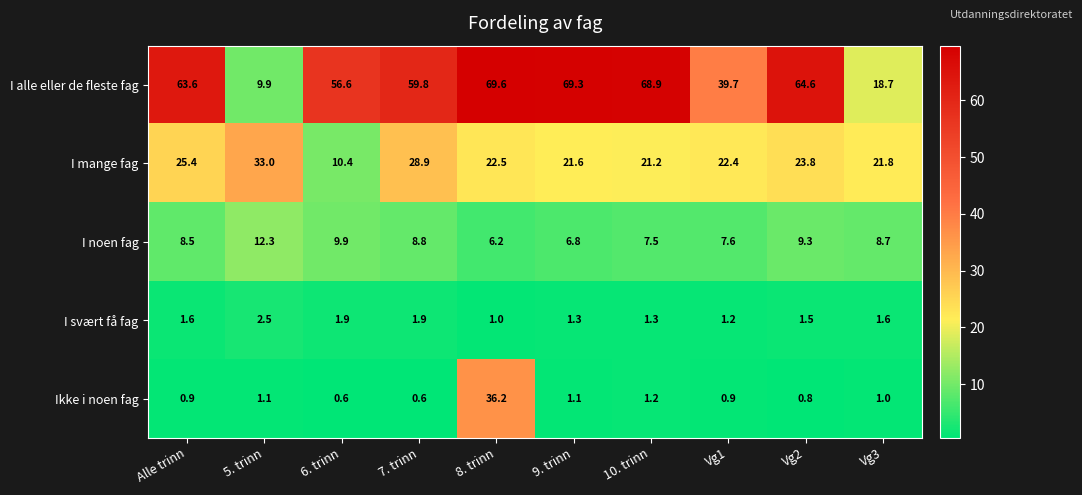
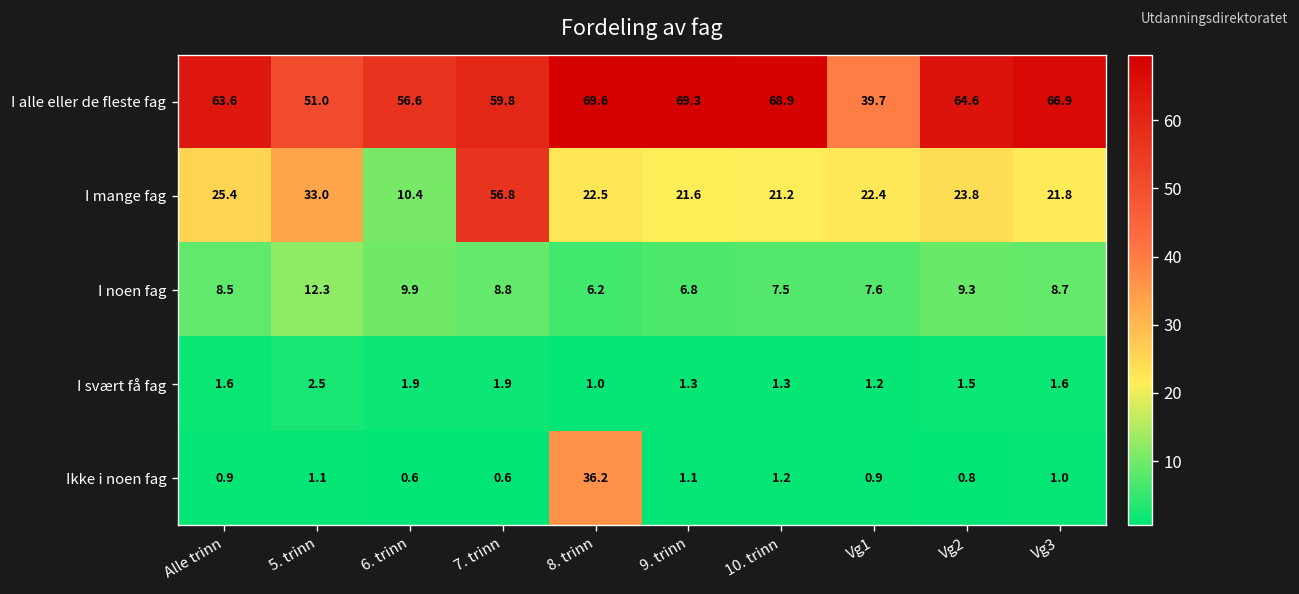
  {
    "I alle eller de fleste fag": {
      "Alle trinn": 63.6,
-     "5. trinn": 9.9,
+     "5. trinn": 51.0,
      "6. trinn": 56.6,
      "7. trinn": 59.8,
      "8. trinn": 69.6,
      "9. trinn": 69.3,
      "10. trinn": 68.9,
      "Vg1": 39.7,
      "Vg2": 64.6,
-     "Vg3": 18.7
+     "Vg3": 66.9
    },
    "I mange fag": {
      "Alle trinn": 25.4,
      "5. trinn": 33.0,
      "6. trinn": 10.4,
-     "7. trinn": 28.9,
+     "7. trinn": 56.8,
      "8. trinn": 22.5,
      "9. trinn": 21.6,
      "10. trinn": 21.2,
      "Vg1": 22.4,
      "Vg2": 23.8,
      "Vg3": 21.8
    },
    "I noen fag": {
      "Alle trinn": 8.5,
      "5. trinn": 12.3,
      "6. trinn": 9.9,
      "7. trinn": 8.8,
      "8. trinn": 6.2,
      "9. trinn": 6.8,
      "10. trinn": 7.5,
      "Vg1": 7.6,
      "Vg2": 9.3,
      "Vg3": 8.7
    },
    "I svært få fag": {
      "Alle trinn": 1.6,
      "5. trinn": 2.5,
      "6. trinn": 1.9,
      "7. trinn": 1.9,
      "8. trinn": 1.0,
      "9. trinn": 1.3,
      "10. trinn": 1.3,
      "Vg1": 1.2,
      "Vg2": 1.5,
      "Vg3": 1.6
    },
    "Ikke i noen fag": {
      "Alle trinn": 0.9,
      "5. trinn": 1.1,
      "6. trinn": 0.6,
      "7. trinn": 0.6,
      "8. trinn": 36.2,
      "9. trinn": 1.1,
      "10. trinn": 1.2,
      "Vg1": 0.9,
      "Vg2": 0.8,
      "Vg3": 1.0
    }
  }
